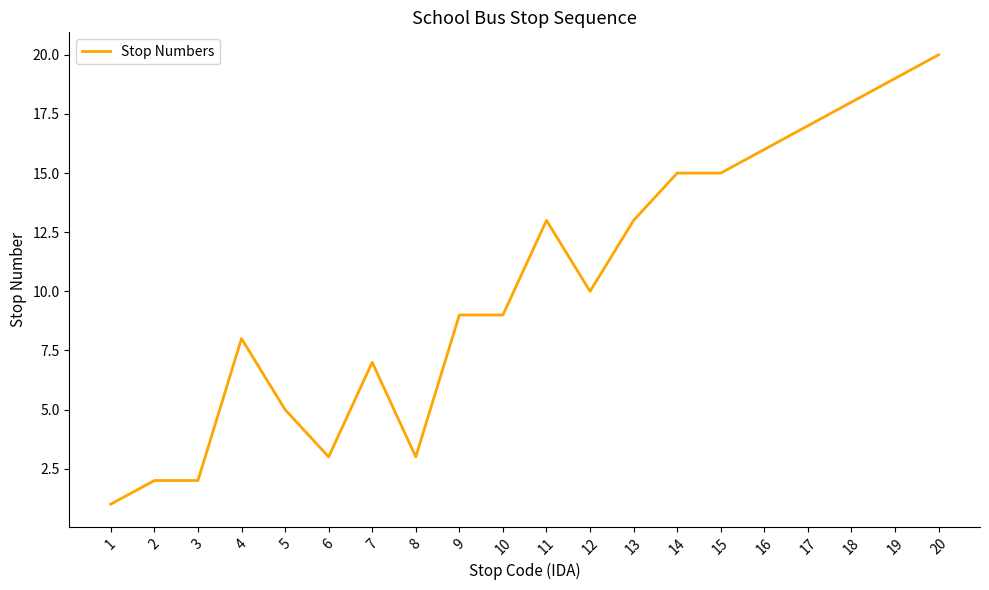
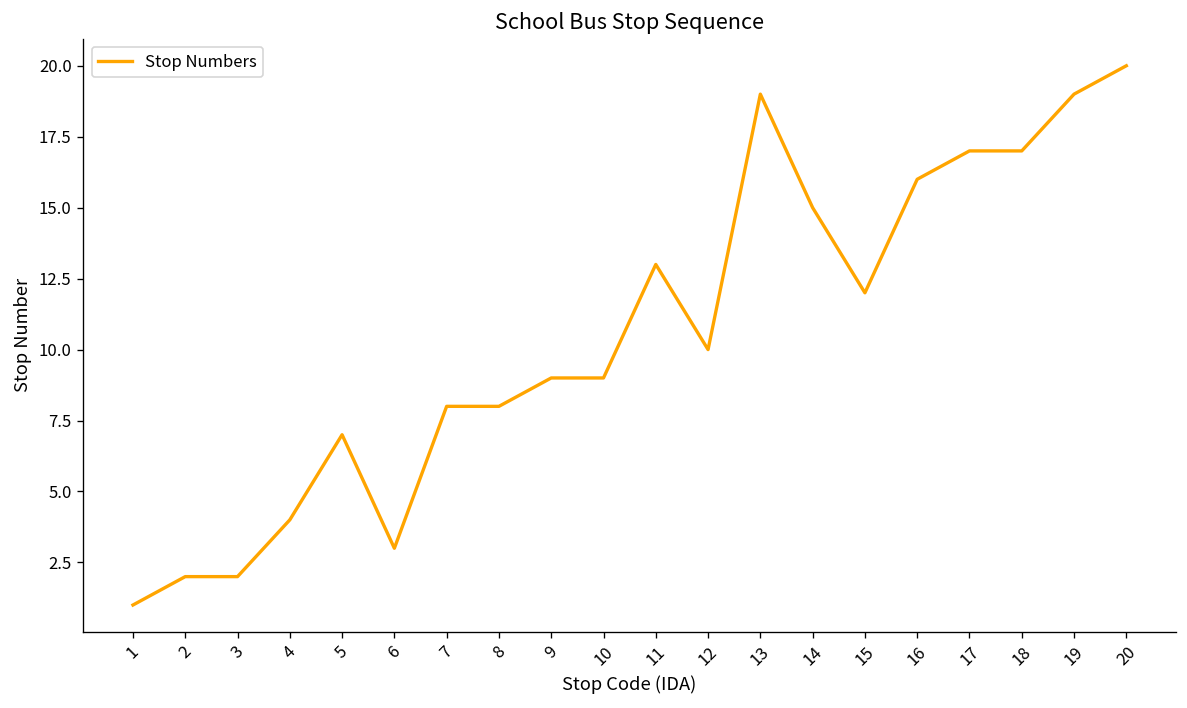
  {
    "1": 1,
    "2": 2,
    "3": 2,
-   "4": 8,
-   "5": 5,
+   "4": 4,
+   "5": 7,
    "6": 3,
-   "7": 7,
-   "8": 3,
+   "7": 8,
+   "8": 8,
    "9": 9,
    "10": 9,
    "11": 13,
    "12": 10,
-   "13": 13,
+   "13": 19,
    "14": 15,
-   "15": 15,
+   "15": 12,
    "16": 16,
    "17": 17,
-   "18": 18,
+   "18": 17,
    "19": 19,
    "20": 20
  }
